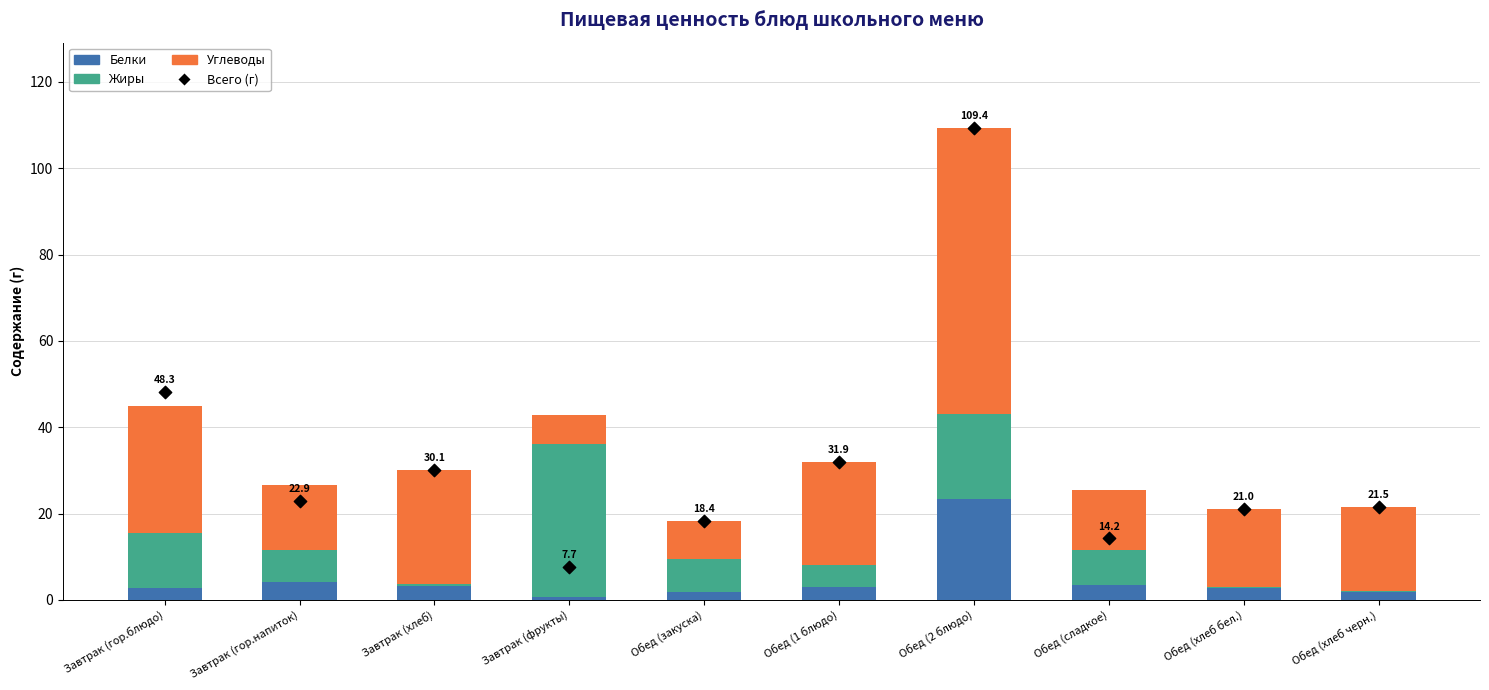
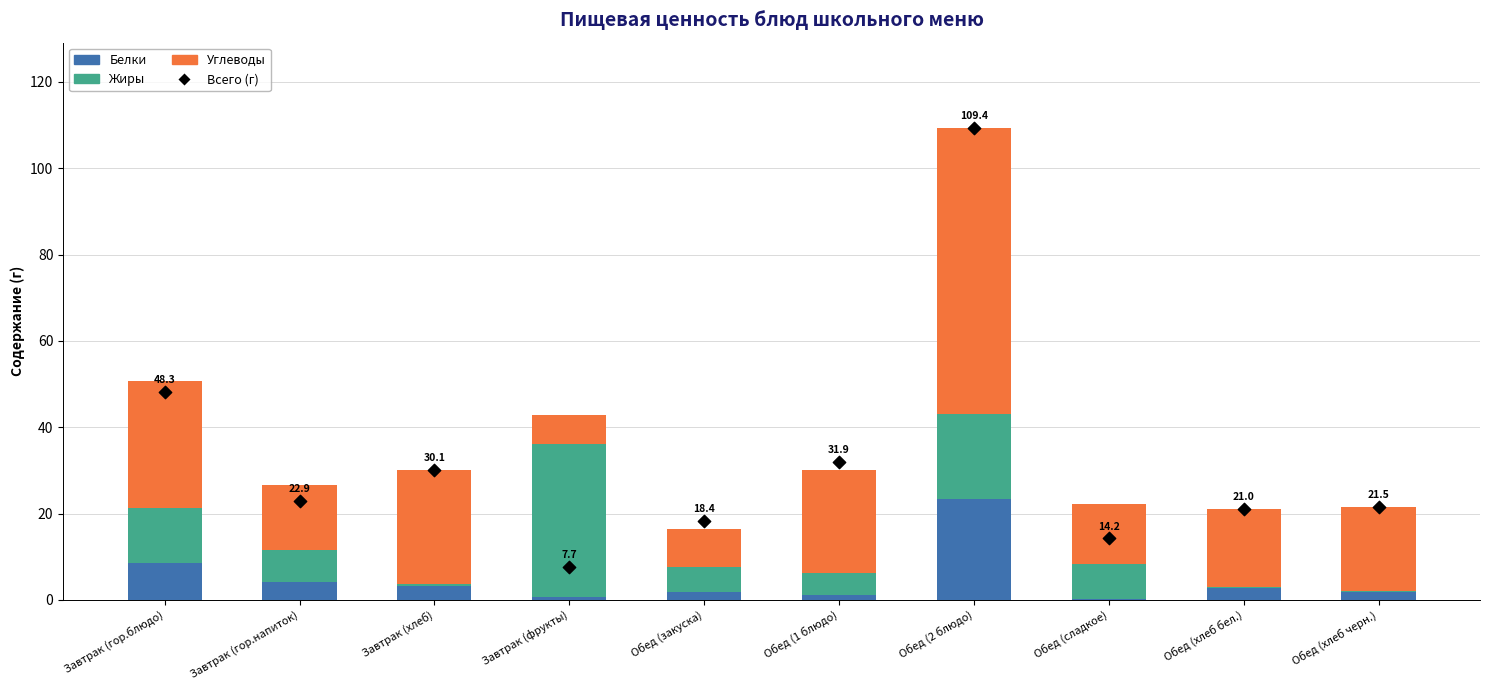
  {
    "Белки": {
-     "Завтрак (гор.блюдо)": 3,
+     "Завтрак (гор.блюдо)": 9,
      "Завтрак (гор.напиток)": 4,
      "Завтрак (хлеб)": 3,
      "Завтрак (фрукты)": 1,
      "Обед (закуска)": 2,
-     "Обед (1 блюдо)": 3,
+     "Обед (1 блюдо)": 1,
      "Обед (2 блюдо)": 23,
-     "Обед (сладкое)": 3,
+     "Обед (сладкое)": 0,
      "Обед (хлеб бел.)": 3,
      "Обед (хлеб черн.)": 2
    },
    "Жиры": {
      "Завтрак (гор.блюдо)": 13,
      "Завтрак (гор.напиток)": 7,
-     "Обед (закуска)": 8,
+     "Обед (закуска)": 6,
      "Обед (1 блюдо)": 5,
      "Обед (2 блюдо)": 20,
      "Обед (сладкое)": 8
    },
    "Углеводы": {
      "Завтрак (фрукты)": 7
    }
  }
